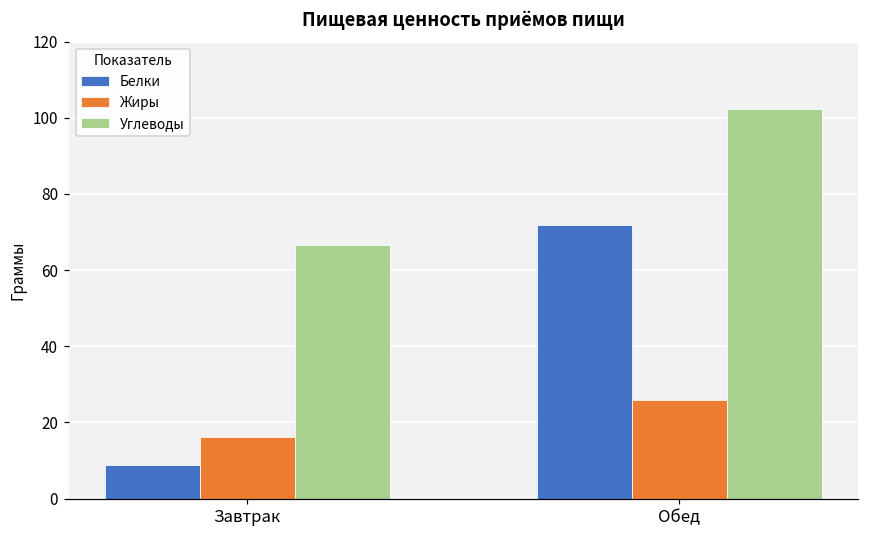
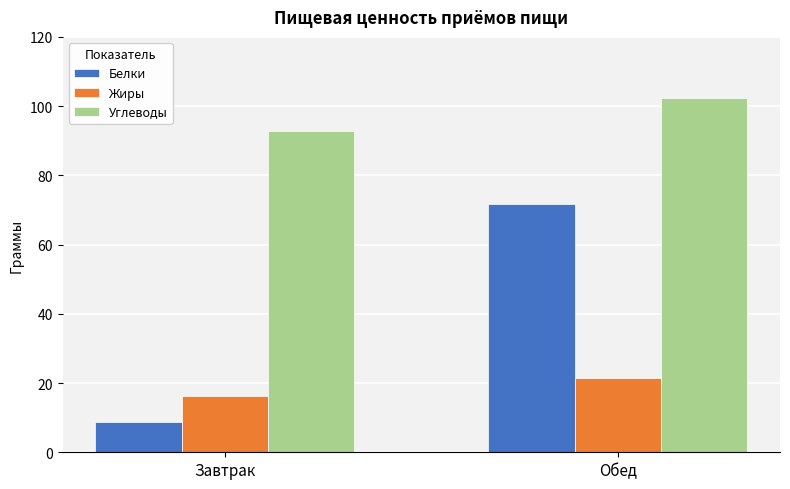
  {
    "Белки": {
      "Завтрак": 9,
      "Обед": 72
    },
    "Жиры": {
      "Завтрак": 16,
-     "Обед": 26
+     "Обед": 21
    },
    "Углеводы": {
-     "Завтрак": 67,
+     "Завтрак": 93,
      "Обед": 102
    }
  }
